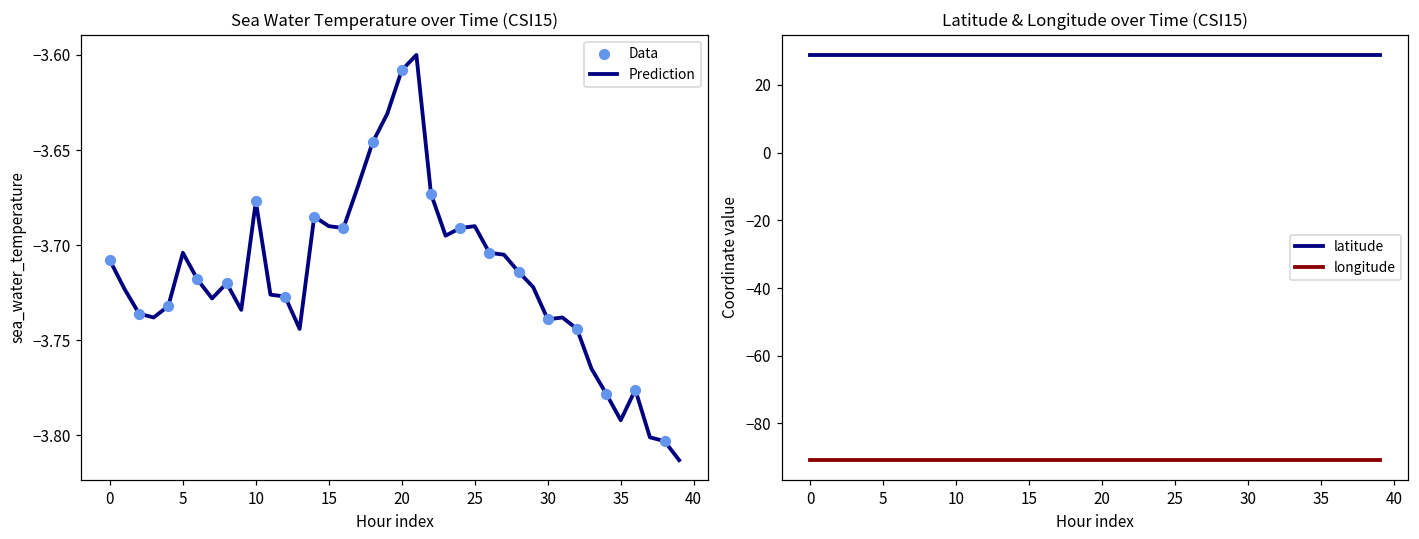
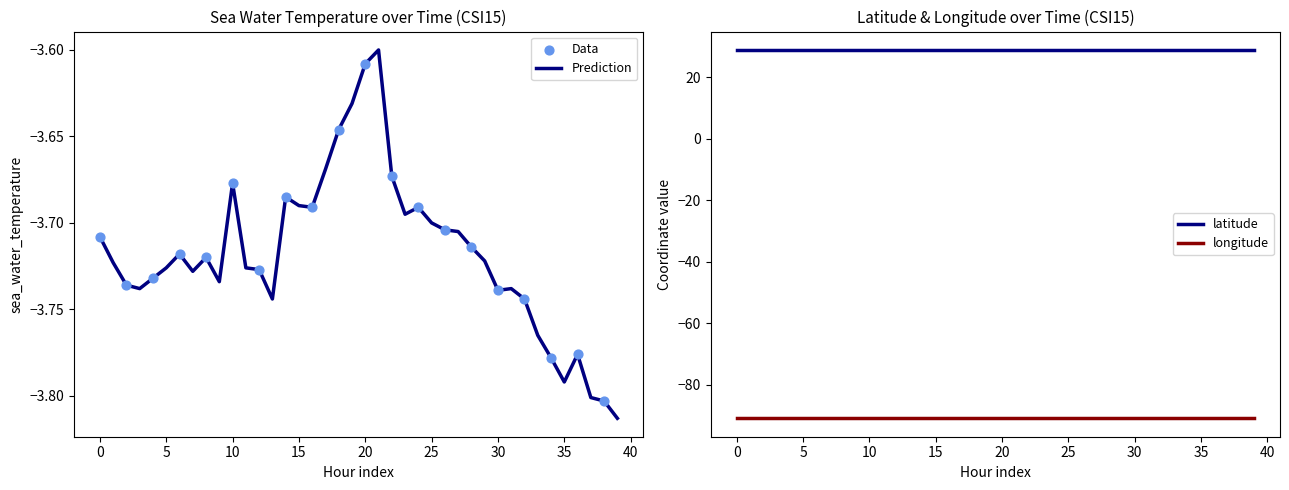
  {
    "Sea Water Temperature over Time (CSI15)": {
      "Prediction": {
-       "5": -3.704,
+       "5": -3.726,
        "15": -3.690,
-       "25": -3.69,
+       "25": -3.70,
        "35": -3.792
      }
    },
    "Latitude & Longitude over Time (CSI15)": {
      "latitude": {
        "0": 29,
        "5": 29,
        "10": 29,
        "15": 29,
        "20": 29,
        "25": 29,
        "30": 29,
        "35": 29
      },
      "longitude": {
        "0": -91,
        "5": -91,
        "10": -91,
        "15": -91,
        "20": -91,
        "25": -91,
        "30": -91,
        "35": -91
      }
    }
  }
